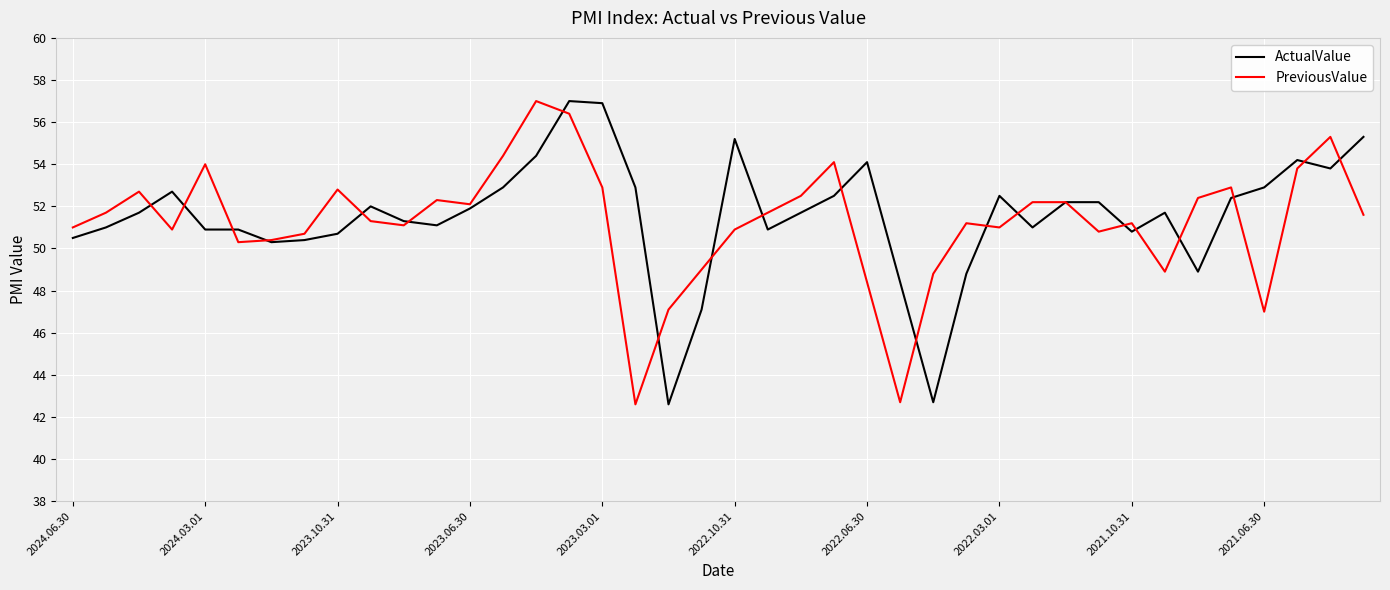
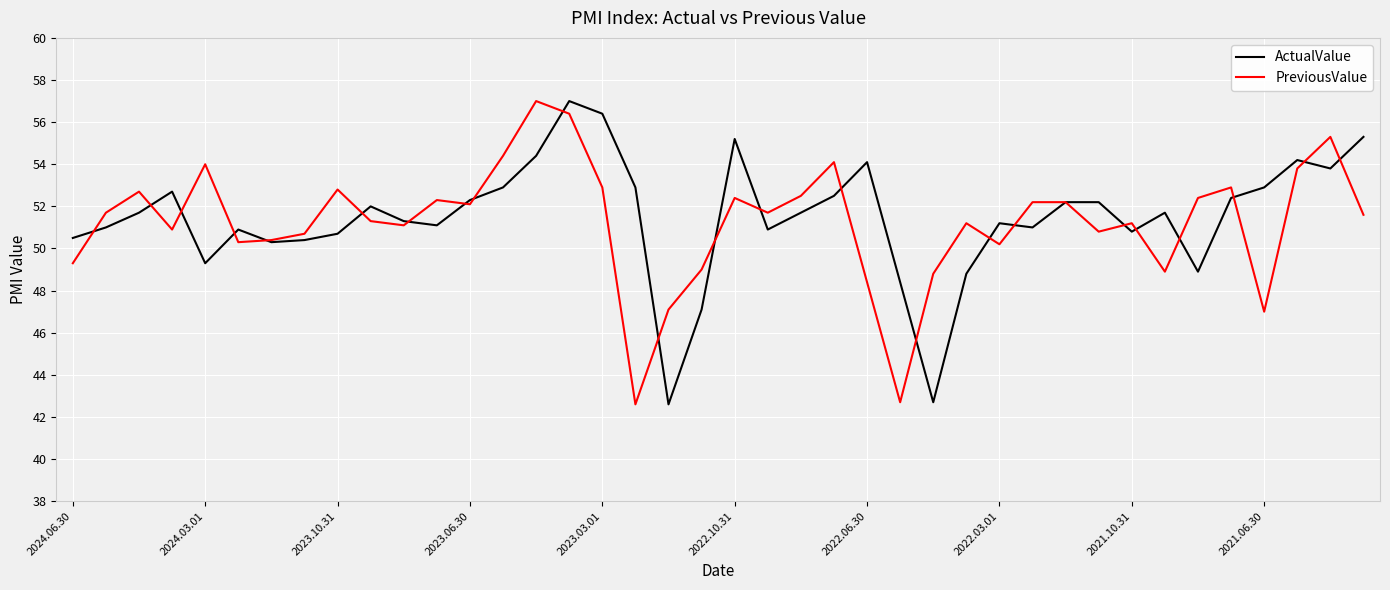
  {
    "ActualValue": {
      "2024.06.30": 50.5,
-     "2024.03.01": 50.9,
+     "2024.03.01": 49.3,
      "2023.10.31": 50.7,
-     "2023.06.30": 51.9,
-     "2023.03.01": 56.9,
+     "2023.06.30": 52.3,
+     "2023.03.01": 56.4,
      "2022.10.31": 55.2,
      "2022.06.30": 54.1,
-     "2022.03.01": 52.5,
+     "2022.03.01": 51.2,
      "2021.10.31": 50.8,
      "2021.06.30": 52.9
    },
    "PreviousValue": {
-     "2024.06.30": 51.0,
+     "2024.06.30": 49.3,
      "2024.03.01": 54.0,
      "2023.10.31": 52.8,
      "2023.06.30": 52.1,
      "2023.03.01": 52.9,
-     "2022.10.31": 50.9,
+     "2022.10.31": 52.4,
      "2022.06.30": 48.4,
-     "2022.03.01": 51.0,
+     "2022.03.01": 50.2,
      "2021.10.31": 51.2,
      "2021.06.30": 47.0
    }
  }
